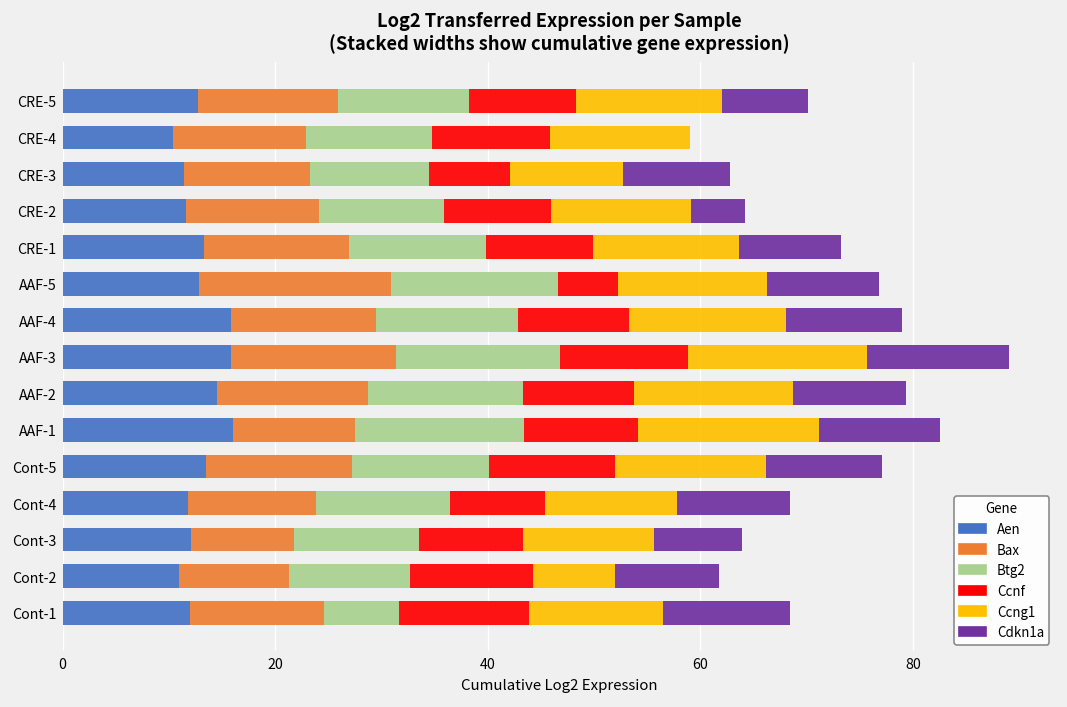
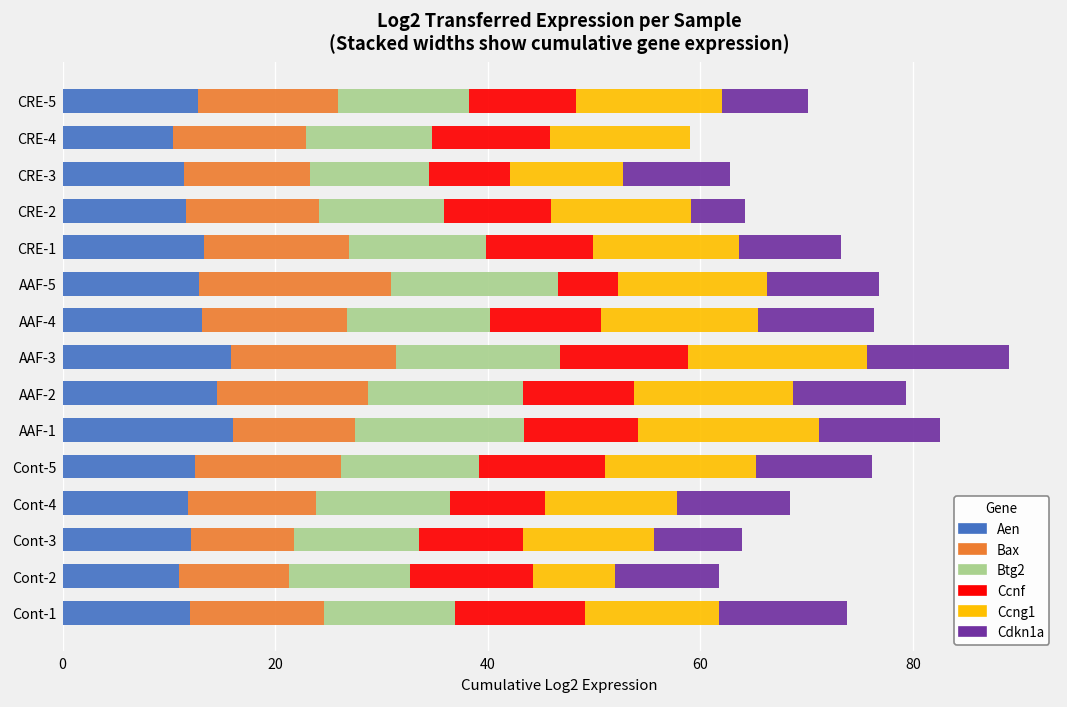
  {
    "Aen": {
      "CRE-5": 13,
      "CRE-4": 10,
      "CRE-3": 11,
      "CRE-2": 12,
      "CRE-1": 13,
      "AAF-5": 13,
-     "AAF-4": 16,
+     "AAF-4": 13,
      "AAF-3": 16,
      "AAF-2": 14,
      "AAF-1": 16,
-     "Cont-5": 13.5,
+     "Cont-5": 12.5,
      "Cont-4": 12,
      "Cont-3": 12,
      "Cont-2": 11,
      "Cont-1": 12
    },
    "Bax": {
      "CRE-5": 13,
      "CRE-4": 13,
      "CRE-3": 12,
      "CRE-2": 13,
      "CRE-1": 14,
      "AAF-5": 18,
      "AAF-4": 14,
      "AAF-3": 16,
      "AAF-2": 14,
      "AAF-1": 12,
      "Cont-5": 14,
      "Cont-4": 12,
      "Cont-3": 10,
      "Cont-2": 10,
      "Cont-1": 13
    },
    "Btg2": {
      "CRE-5": 12,
      "CRE-4": 12,
      "CRE-3": 11,
      "CRE-2": 12,
      "CRE-1": 13,
      "AAF-5": 16,
      "AAF-4": 13,
      "AAF-3": 15,
      "AAF-2": 15,
      "AAF-1": 16,
      "Cont-5": 13,
      "Cont-4": 13,
      "Cont-3": 12,
      "Cont-2": 11,
-     "Cont-1": 7
+     "Cont-1": 12
    },
    "Ccnf": {
      "CRE-5": 10,
      "CRE-4": 11,
      "CRE-3": 8,
      "CRE-2": 10,
      "CRE-1": 10,
      "AAF-5": 6,
      "AAF-4": 10,
      "AAF-3": 12,
      "AAF-2": 10,
      "AAF-1": 11,
      "Cont-5": 12,
      "Cont-4": 9,
      "Cont-3": 10,
      "Cont-2": 12,
      "Cont-1": 12
    },
    "Ccng1": {
      "CRE-5": 14,
      "CRE-4": 13,
      "CRE-3": 11,
      "CRE-2": 13,
      "CRE-1": 14,
      "AAF-5": 14,
      "AAF-4": 15,
      "AAF-3": 17,
      "AAF-2": 15,
      "AAF-1": 17,
      "Cont-5": 14,
      "Cont-4": 12,
      "Cont-3": 12,
      "Cont-2": 8,
      "Cont-1": 13
    },
    "Cdkn1a": {
      "CRE-5": 8,
      "CRE-4": 0,
      "CRE-3": 10,
      "CRE-2": 5,
      "CRE-1": 10,
      "AAF-5": 11,
      "AAF-4": 11,
      "AAF-3": 13,
      "AAF-2": 11,
      "AAF-1": 11,
      "Cont-5": 11,
      "Cont-4": 11,
      "Cont-3": 8,
      "Cont-2": 10,
      "Cont-1": 12
    }
  }
